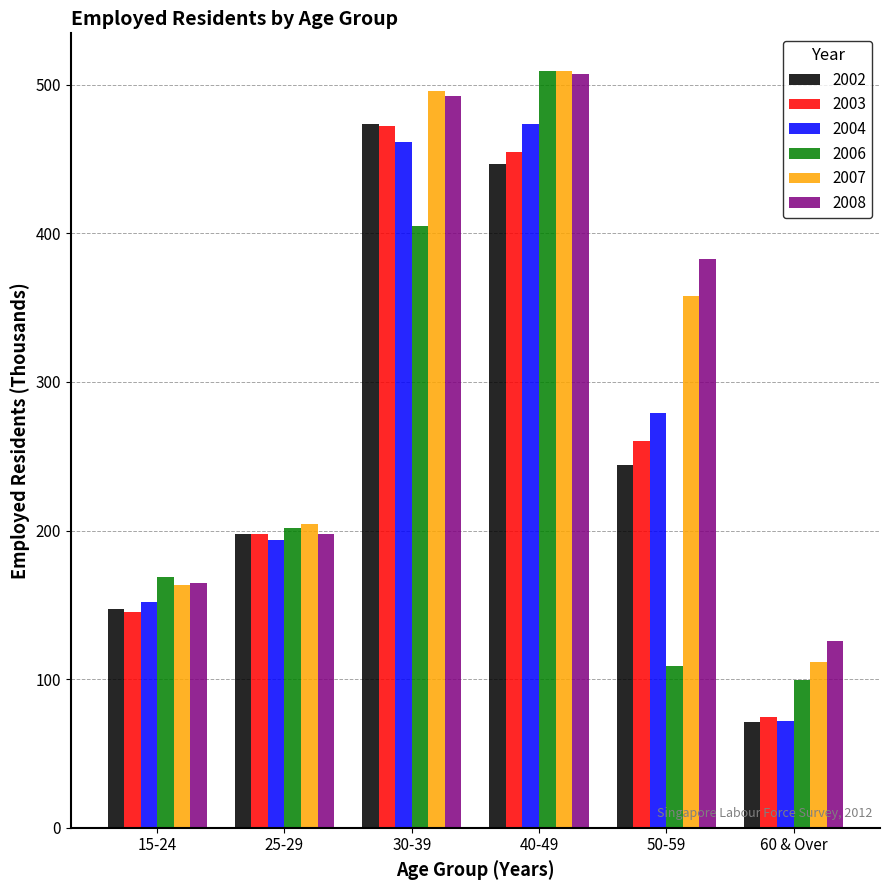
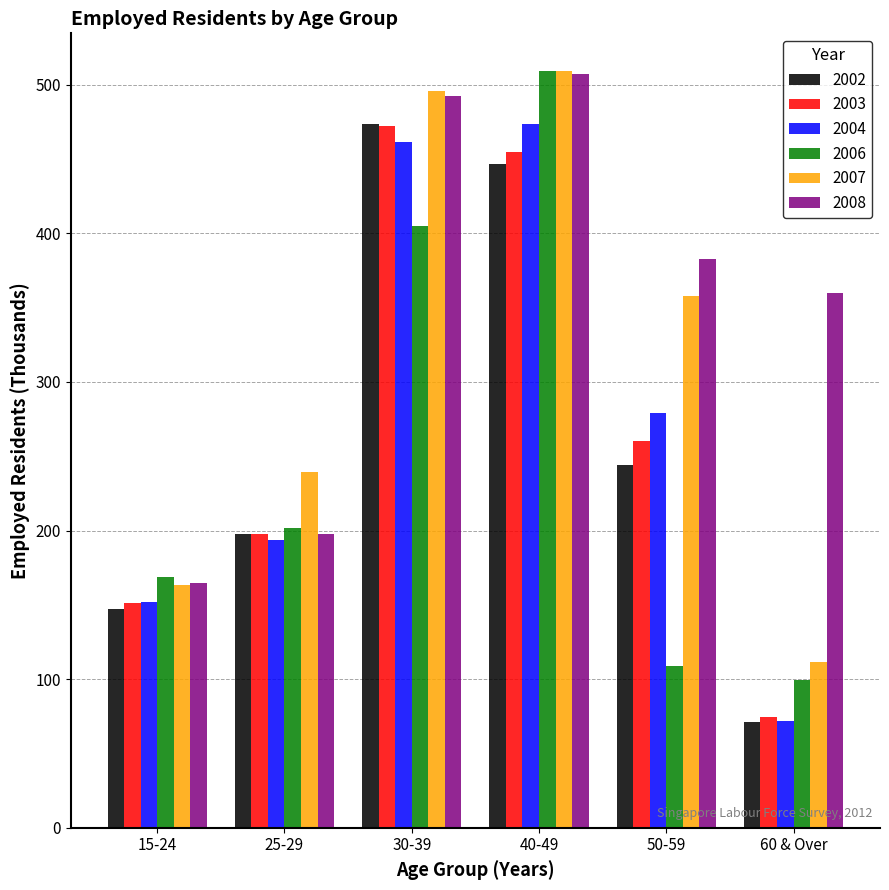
  {
    "2002": {
      "15-24": 147,
      "25-29": 198,
      "30-39": 474,
      "40-49": 447,
      "50-59": 244,
      "60 & Over": 72
    },
    "2003": {
-     "15-24": 146,
+     "15-24": 151,
      "25-29": 198,
      "30-39": 472,
      "40-49": 455,
      "50-59": 261
    },
    "2004": {
      "15-24": 152,
      "25-29": 194,
      "30-39": 462,
      "40-49": 474,
      "50-59": 279,
      "60 & Over": 72
    },
    "2006": {
      "15-24": 168,
      "25-29": 202,
      "30-39": 405,
      "40-49": 509,
      "50-59": 109,
      "60 & Over": 99
    },
    "2007": {
      "15-24": 164,
-     "25-29": 205,
+     "25-29": 240,
      "30-39": 496,
      "40-49": 509,
      "50-59": 358,
      "60 & Over": 111
    },
    "2008": {
      "15-24": 165,
      "25-29": 198,
      "30-39": 492,
      "40-49": 507,
      "50-59": 383,
-     "60 & Over": 126
+     "60 & Over": 360
    }
  }
